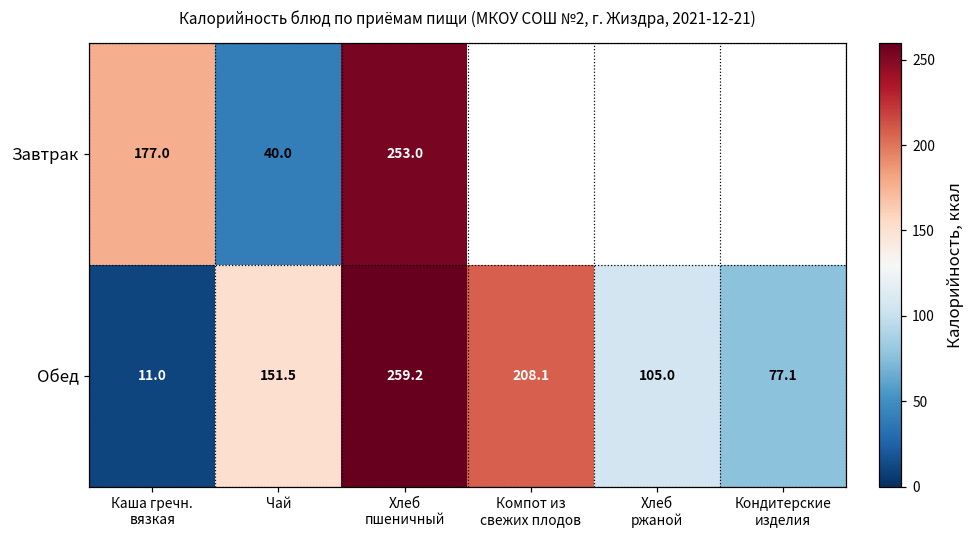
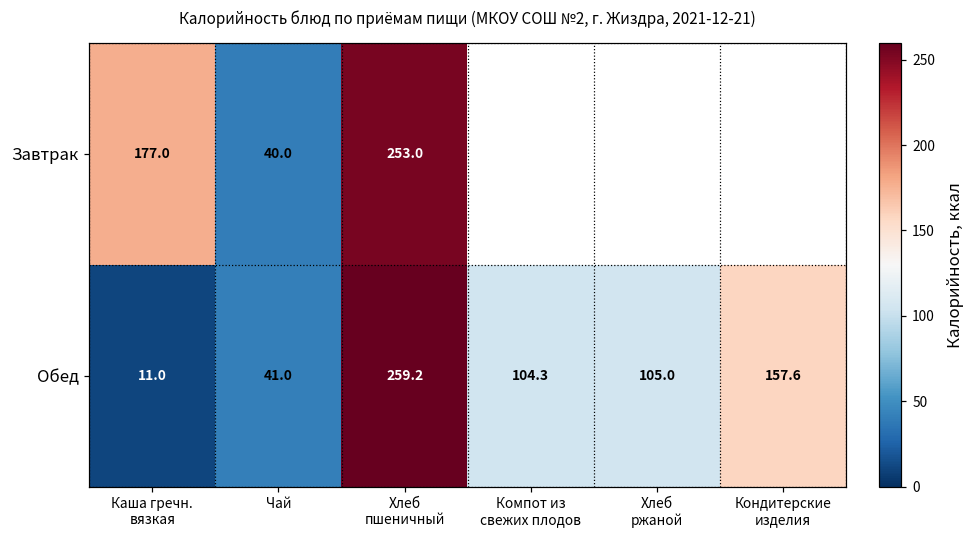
  {
    "Завтрак": {
      "Каша гречн. вязкая": 177.0,
      "Чай": 40.0,
      "Хлеб пшеничный": 253.0
    },
    "Обед": {
      "Каша гречн. вязкая": 11.0,
-     "Чай": 151.5,
+     "Чай": 41.0,
      "Хлеб пшеничный": 259.2,
-     "Компот из свежих плодов": 208.1,
+     "Компот из свежих плодов": 104.3,
      "Хлеб ржаной": 105.0,
-     "Кондитерские изделия": 77.1
+     "Кондитерские изделия": 157.6
    }
  }
